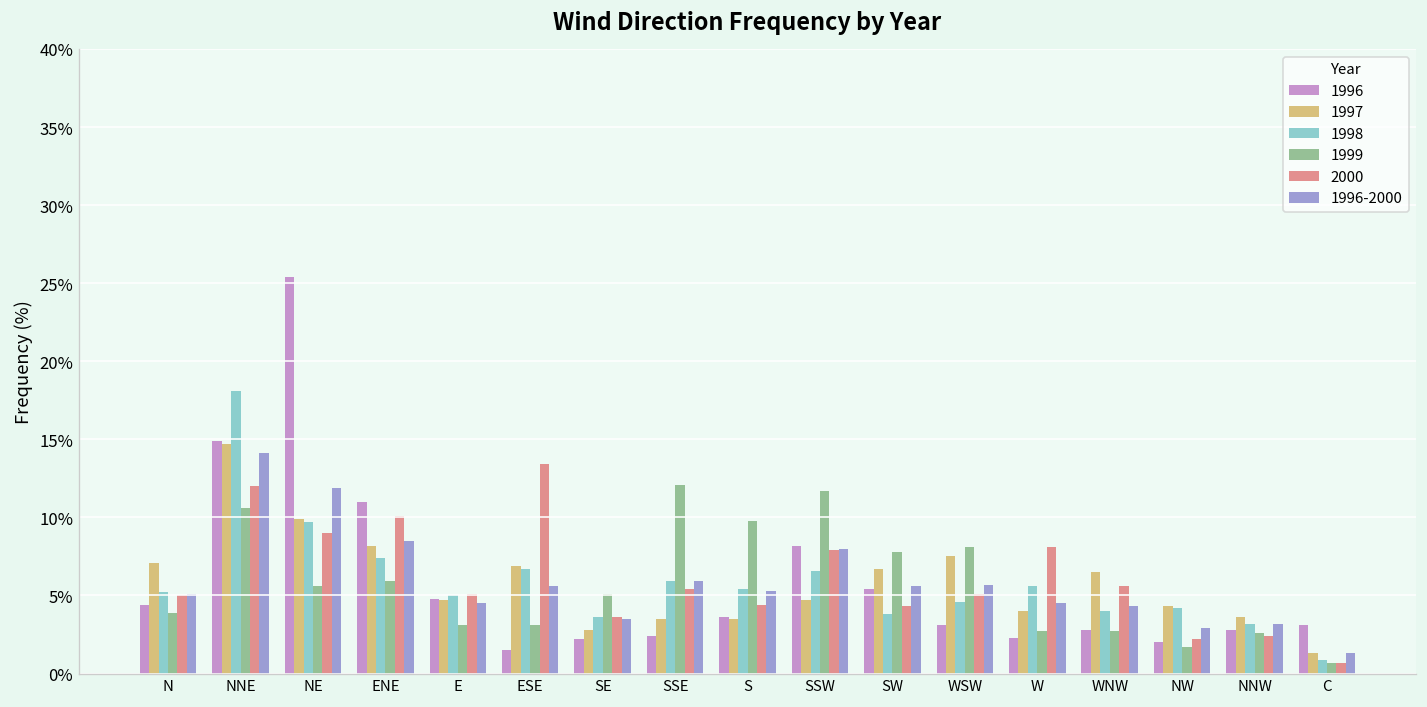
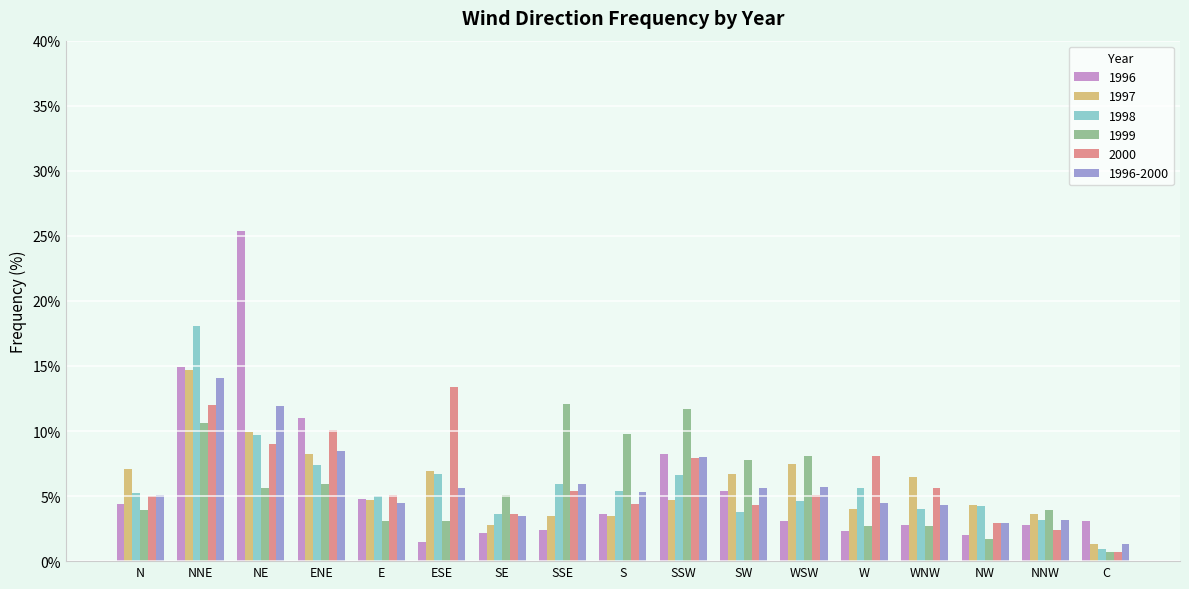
  {
    "1997": {
      "N": "7.1%",
      "NNE": "14.7%",
      "NE": "9.9%",
      "ENE": "8.2%",
      "E": "4.7%",
      "ESE": "6.9%",
      "SE": "2.8%",
      "SSE": "3.5%",
      "S": "3.5%",
      "SSW": "4.7%",
      "SW": "6.7%",
      "WSW": "7.5%",
      "W": "4.0%",
      "WNW": "6.5%",
      "NW": "4.3%",
      "NNW": "3.6%",
      "C": "1.3%"
    },
    "1999": {
      "N": "3.9%",
      "NNE": "10.6%",
      "NE": "5.6%",
      "ENE": "5.9%",
      "E": "3.1%",
      "ESE": "3.1%",
      "SE": "5.1%",
      "SSE": "12.1%",
      "S": "9.8%",
      "SSW": "11.7%",
      "SW": "7.8%",
      "WSW": "8.1%",
      "W": "2.7%",
      "WNW": "2.7%",
      "NW": "1.7%",
-     "NNW": "2.6%",
+     "NNW": "3.9%",
      "C": "0.7%"
    },
    "2000": {
      "N": "5.0%",
      "NNE": "12.0%",
      "NE": "9.0%",
      "ENE": "10.1%",
      "E": "5.1%",
      "ESE": "13.4%",
      "SE": "3.6%",
      "SSE": "5.4%",
      "S": "4.4%",
      "SSW": "7.9%",
      "SW": "4.3%",
      "WSW": "5.1%",
      "W": "8.1%",
      "WNW": "5.6%",
-     "NW": "2.2%",
+     "NW": "2.9%",
      "NNW": "2.4%",
      "C": "0.7%"
    }
  }
